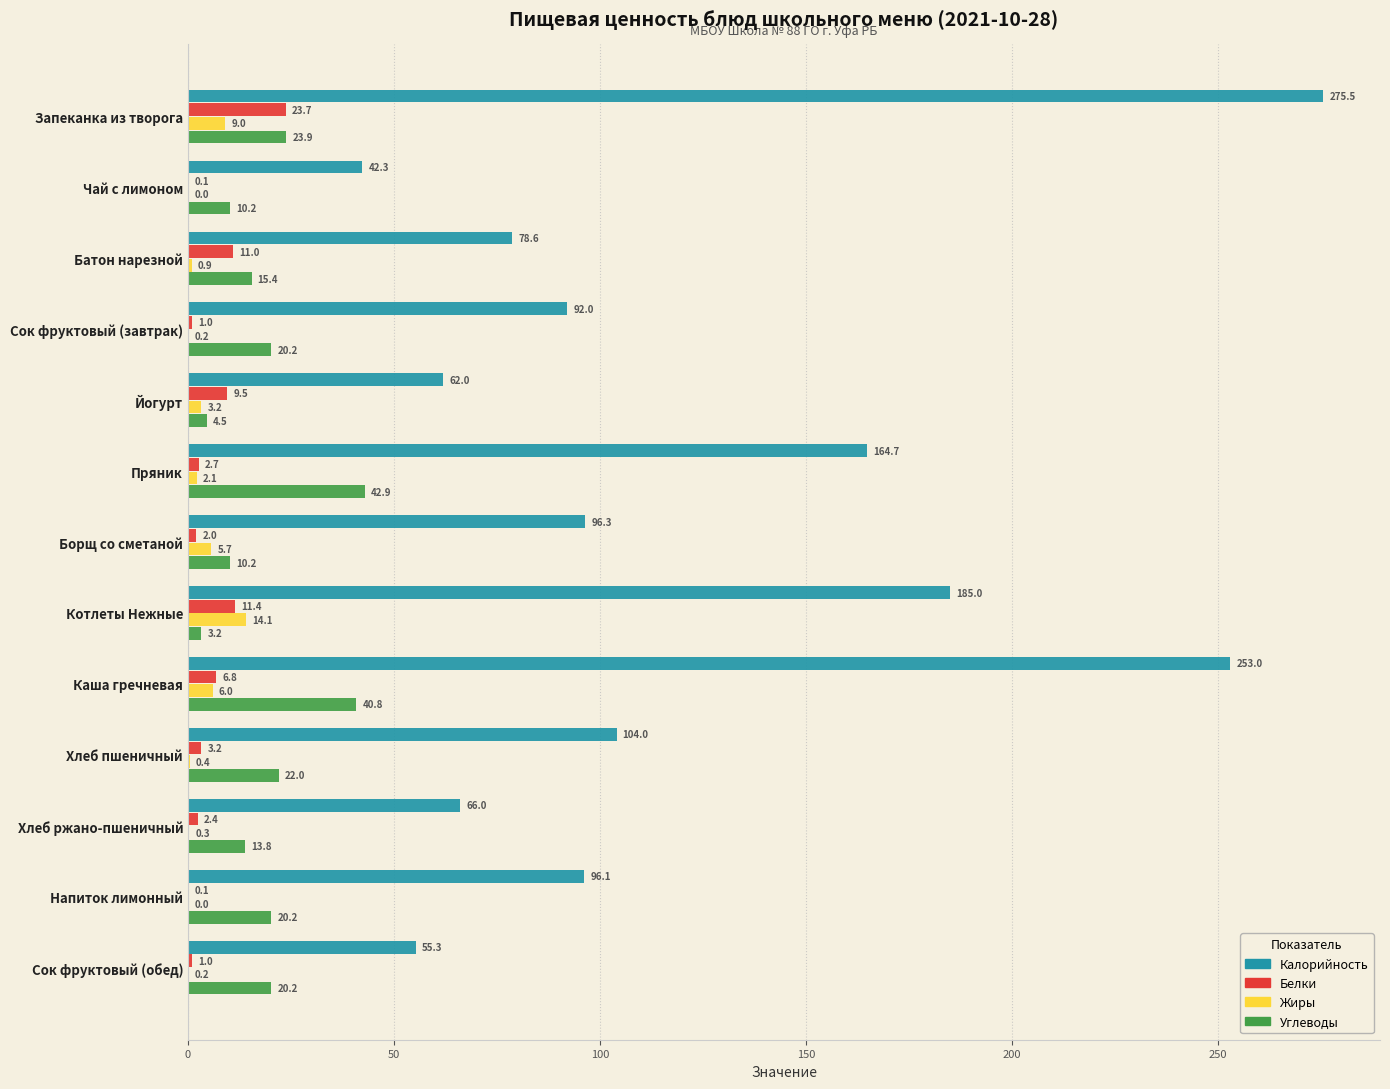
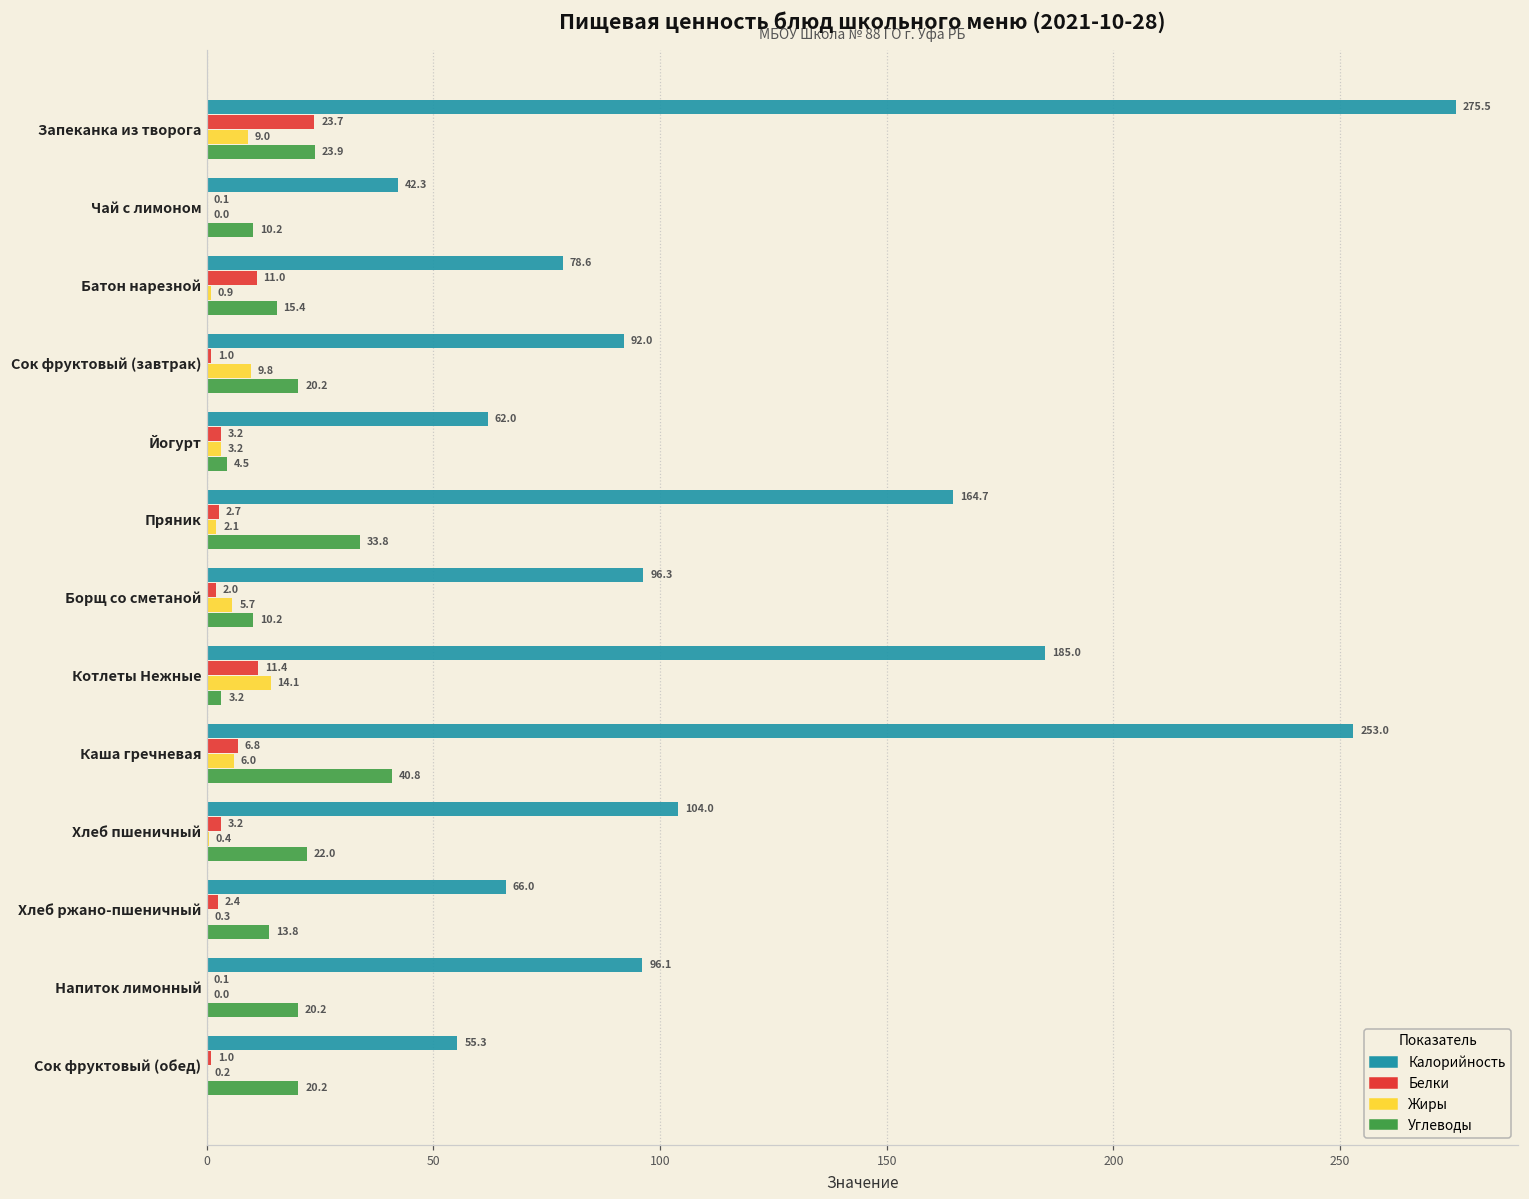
  {
    "Калорийность": {
      "Запеканка из творога": 275.5,
      "Чай с лимоном": 42.3,
      "Батон нарезной": 78.6,
      "Сок фруктовый (завтрак)": 92.0,
      "Йогурт": 62.0,
      "Пряник": 164.7,
      "Борщ со сметаной": 96.3,
      "Котлеты Нежные": 185.0,
      "Каша гречневая": 253.0,
      "Хлеб пшеничный": 104.0,
      "Хлеб ржано-пшеничный": 66.0,
      "Напиток лимонный": 96.1,
      "Сок фруктовый (обед)": 55.3
    },
    "Белки": {
      "Запеканка из творога": 23.7,
      "Чай с лимоном": 0.1,
      "Батон нарезной": 11.0,
      "Сок фруктовый (завтрак)": 1.0,
-     "Йогурт": 9.5,
+     "Йогурт": 3.2,
      "Пряник": 2.7,
      "Борщ со сметаной": 2.0,
      "Котлеты Нежные": 11.4,
      "Каша гречневая": 6.8,
      "Хлеб пшеничный": 3.2,
      "Хлеб ржано-пшеничный": 2.4,
      "Напиток лимонный": 0.1,
      "Сок фруктовый (обед)": 1.0
    },
    "Жиры": {
      "Запеканка из творога": 9.0,
      "Чай с лимоном": 0.0,
      "Батон нарезной": 0.9,
-     "Сок фруктовый (завтрак)": 0.2,
+     "Сок фруктовый (завтрак)": 9.8,
      "Йогурт": 3.2,
      "Пряник": 2.1,
      "Борщ со сметаной": 5.7,
      "Котлеты Нежные": 14.1,
      "Каша гречневая": 6.0,
      "Хлеб пшеничный": 0.4,
      "Хлеб ржано-пшеничный": 0.3,
      "Напиток лимонный": 0.0,
      "Сок фруктовый (обед)": 0.2
    },
    "Углеводы": {
      "Запеканка из творога": 23.9,
      "Чай с лимоном": 10.2,
      "Батон нарезной": 15.4,
      "Сок фруктовый (завтрак)": 20.2,
      "Йогурт": 4.5,
-     "Пряник": 42.9,
+     "Пряник": 33.8,
      "Борщ со сметаной": 10.2,
      "Котлеты Нежные": 3.2,
      "Каша гречневая": 40.8,
      "Хлеб пшеничный": 22.0,
      "Хлеб ржано-пшеничный": 13.8,
      "Напиток лимонный": 20.2,
      "Сок фруктовый (обед)": 20.2
    }
  }
